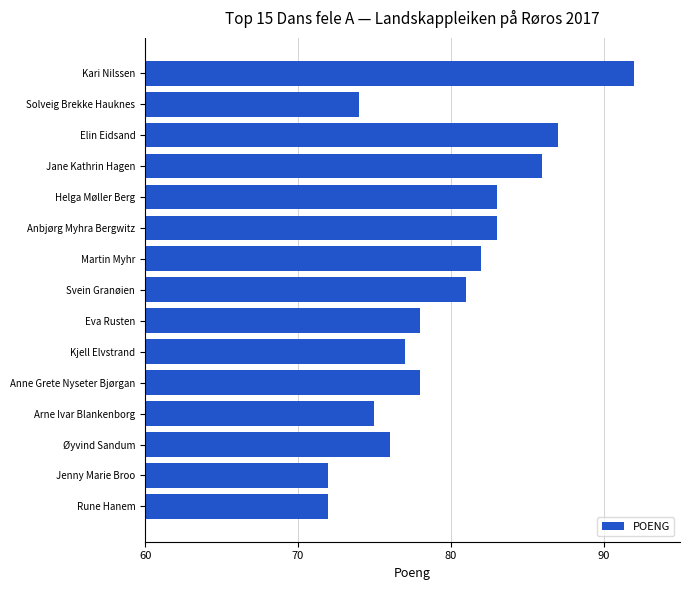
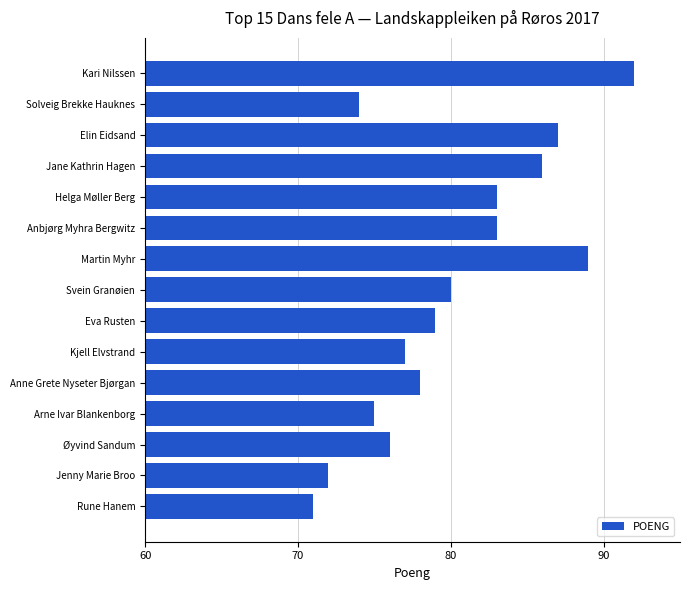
  {
    "Kari Nilssen": 92,
    "Solveig Brekke Hauknes": 74,
    "Elin Eidsand": 87,
    "Jane Kathrin Hagen": 86,
    "Helga Møller Berg": 83,
    "Anbjørg Myhra Bergwitz": 83,
-   "Martin Myhr": 82,
-   "Svein Granøien": 81,
-   "Eva Rusten": 78,
+   "Martin Myhr": 89,
+   "Svein Granøien": 80,
+   "Eva Rusten": 79,
    "Kjell Elvstrand": 77,
    "Anne Grete Nyseter Bjørgan": 78,
    "Arne Ivar Blankenborg": 75,
    "Øyvind Sandum": 76,
    "Jenny Marie Broo": 72,
-   "Rune Hanem": 72
+   "Rune Hanem": 71
  }
